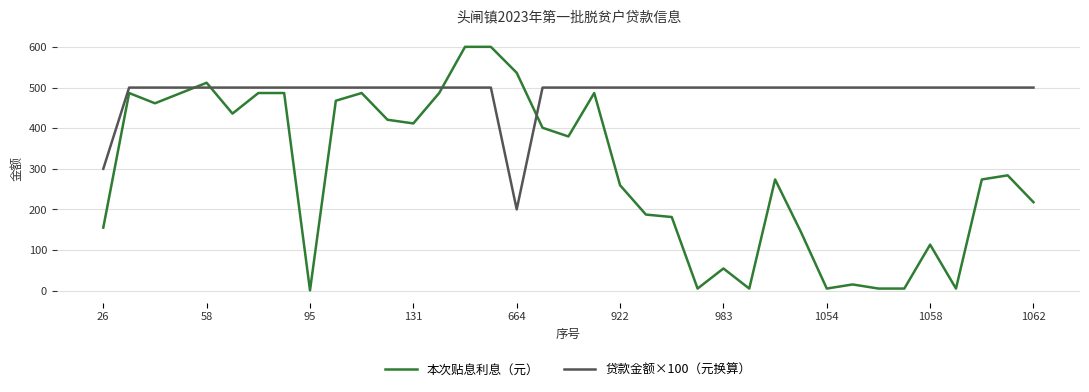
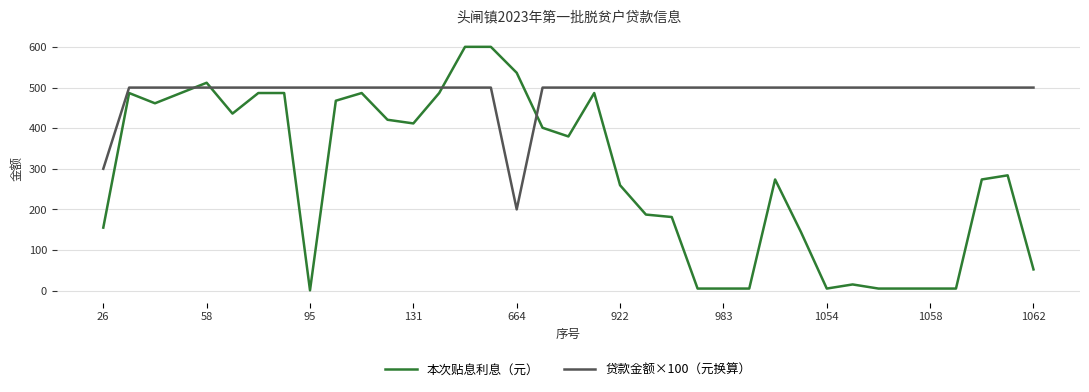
  {
    "本次贴息利息（元）": {
      "26": 160,
      "58": 510,
      "95": 0,
      "131": 410,
      "664": 540,
      "922": 260,
-     "983": 50,
+     "983": 10,
      "1054": 10,
-     "1058": 110,
-     "1062": 220
+     "1058": 10,
+     "1062": 50
    },
    "贷款金额×100（元换算）": {
      "26": 300,
      "58": 500,
      "95": 500,
      "131": 500,
      "664": 200,
      "922": 500,
      "983": 500,
      "1054": 500,
      "1058": 500,
      "1062": 500
    }
  }
